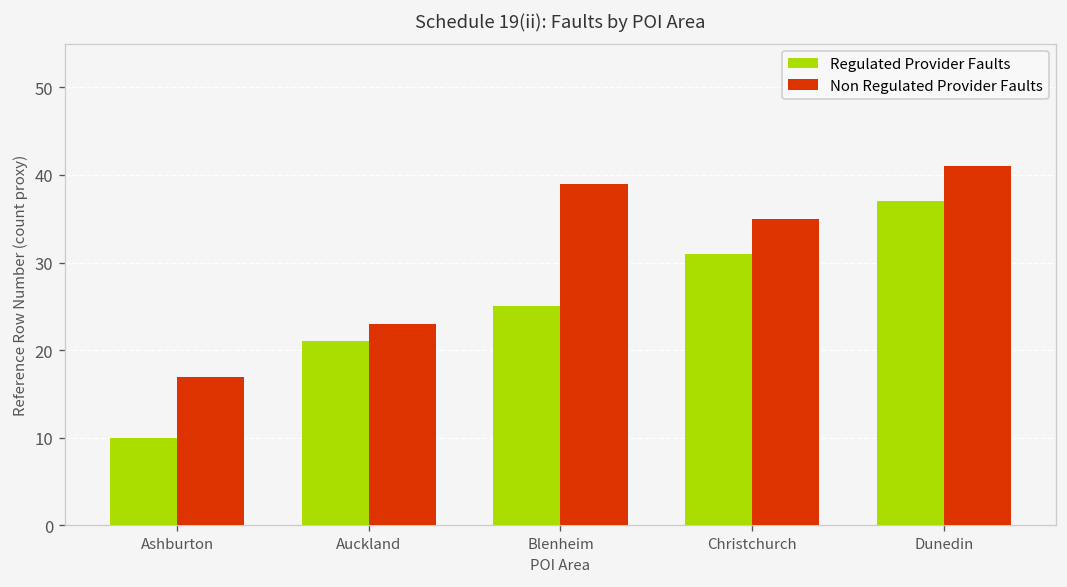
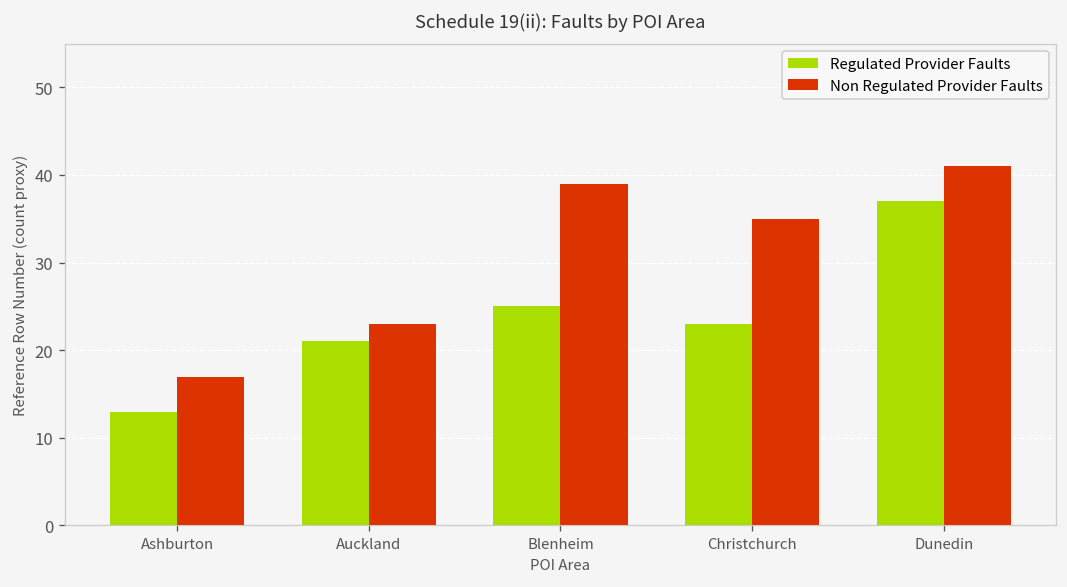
  {
    "Regulated Provider Faults": {
-     "Ashburton": 10,
+     "Ashburton": 13,
      "Auckland": 21,
      "Blenheim": 25,
-     "Christchurch": 31,
+     "Christchurch": 23,
      "Dunedin": 37
    },
    "Non Regulated Provider Faults": {
      "Ashburton": 17,
      "Auckland": 23,
      "Blenheim": 39,
      "Christchurch": 35,
      "Dunedin": 41
    }
  }
